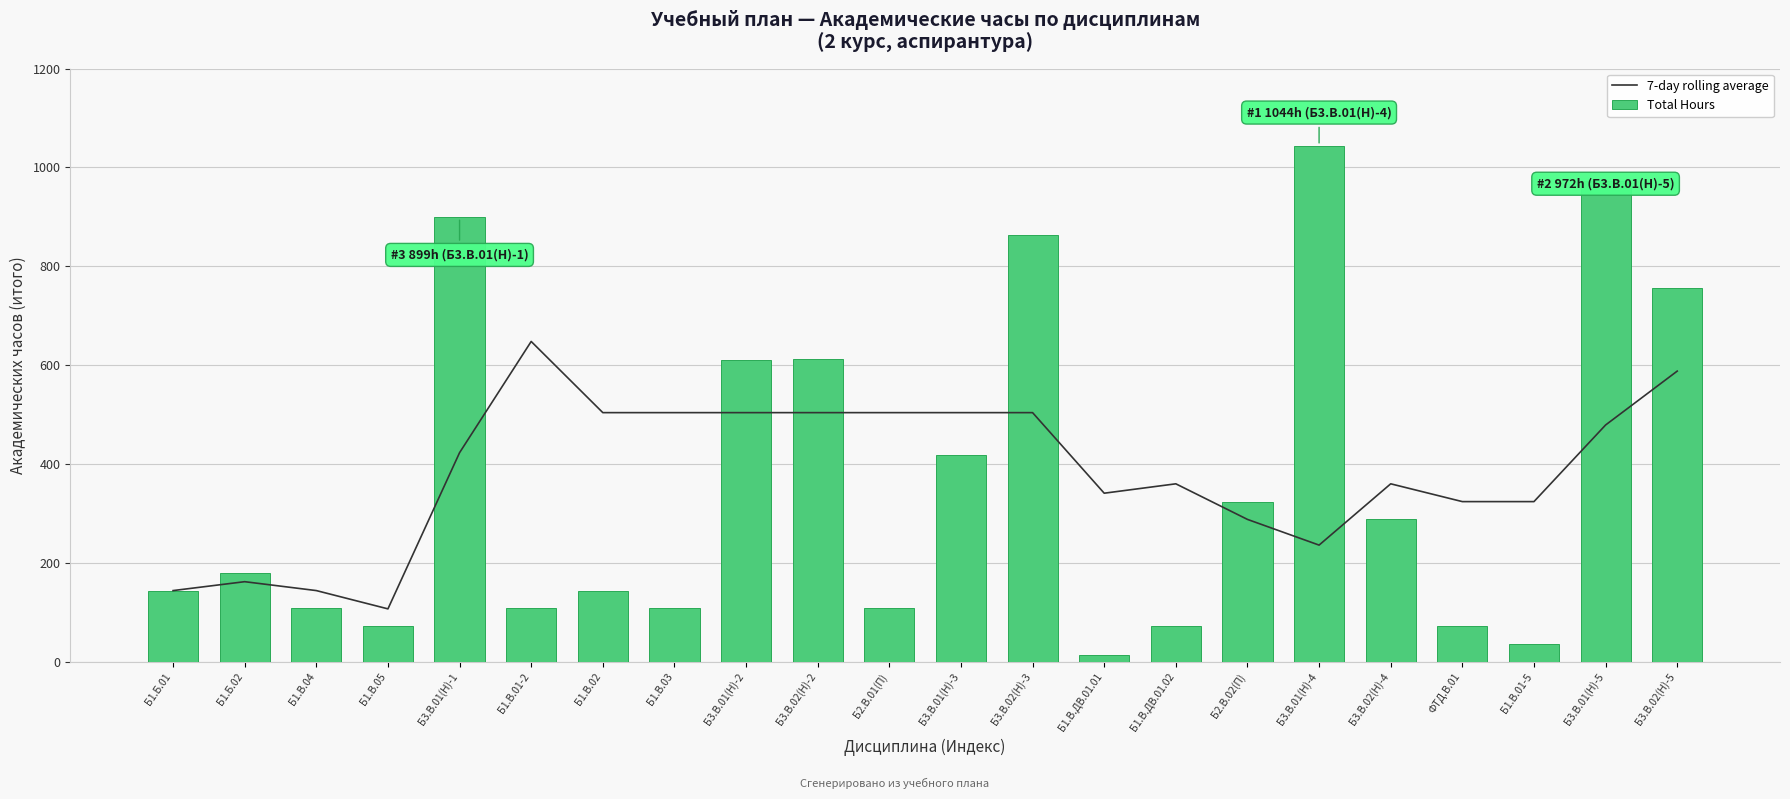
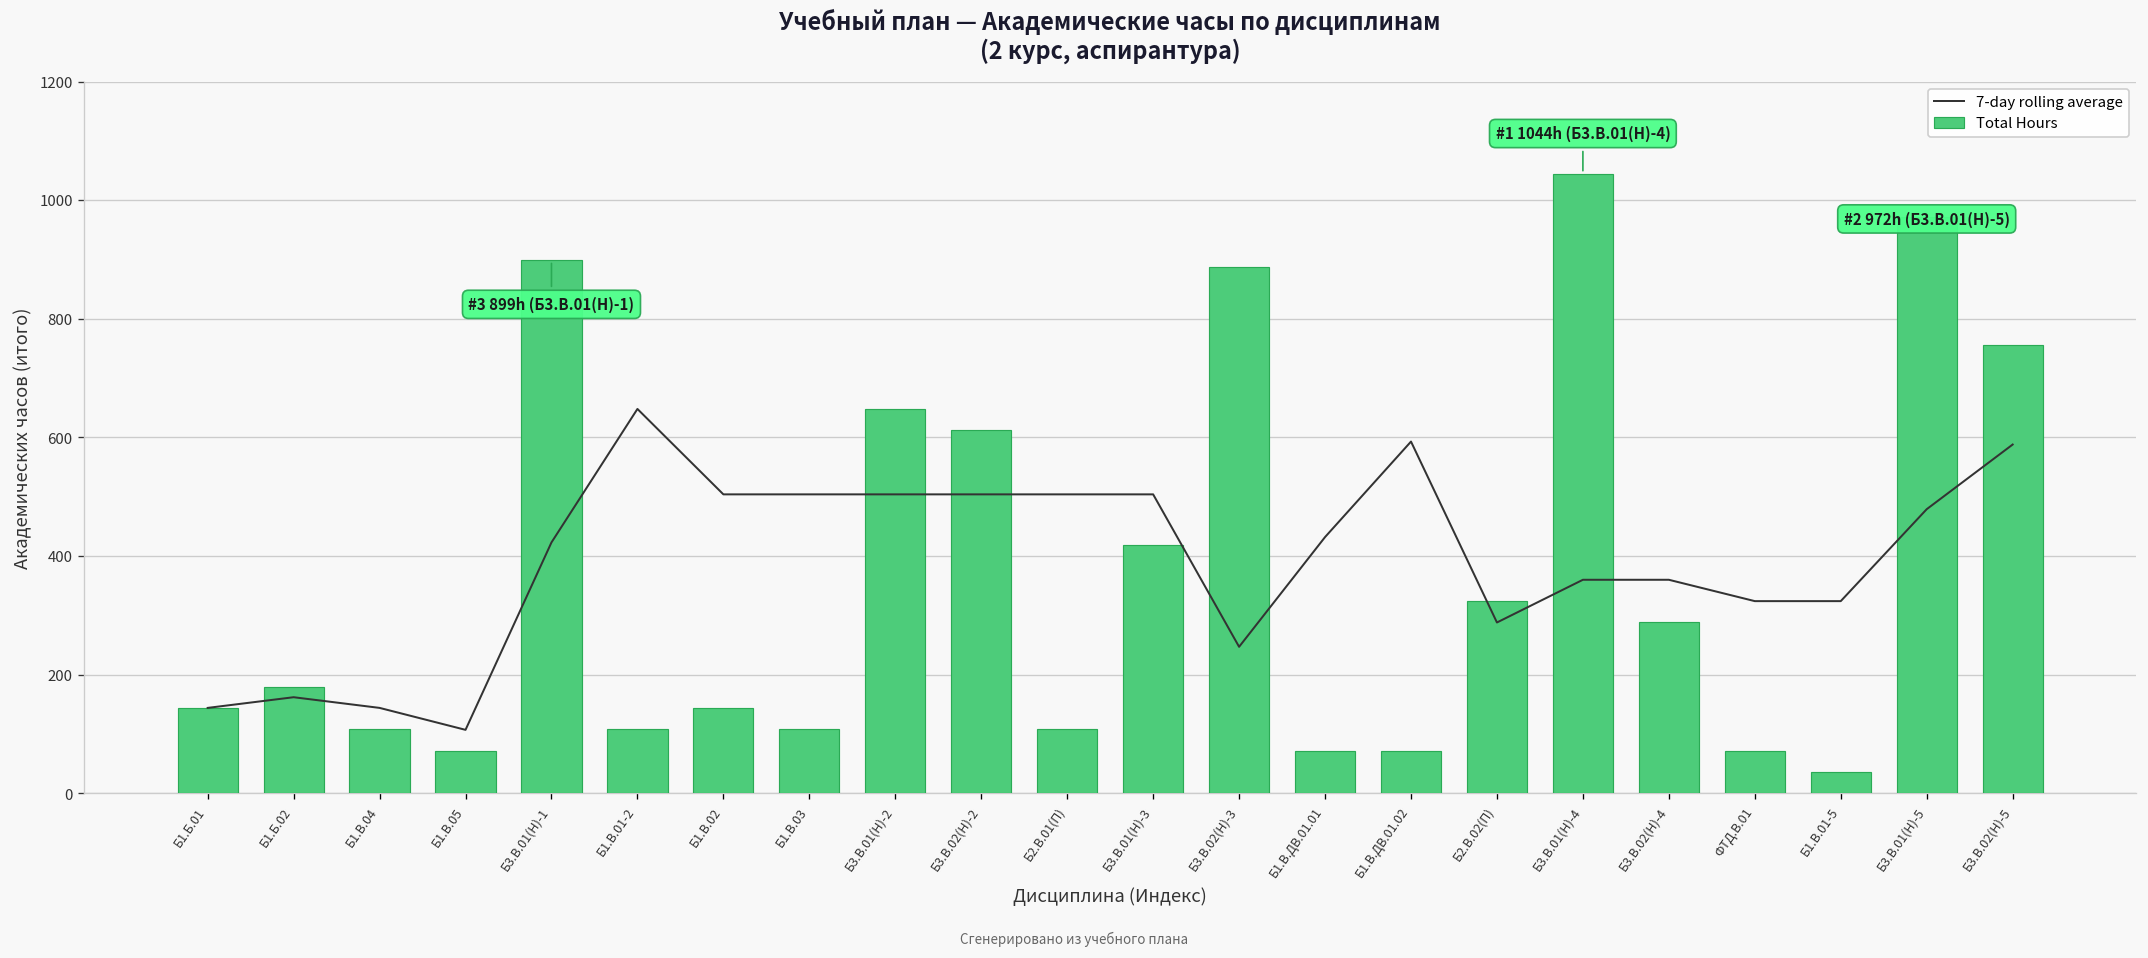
  {
    "7-day rolling average": {
      "Б1.Б.01": 140,
      "Б1.Б.02": 160,
      "Б1.В.04": 140,
      "Б1.В.05": 110,
      "Б3.В.01(Н)-1": 420,
      "Б1.В.01-2": 650,
      "Б1.В.02": 500,
      "Б1.В.03": 500,
      "Б3.В.01(Н)-2": 500,
      "Б3.В.02(Н)-2": 500,
      "Б2.В.01(П)": 500,
      "Б3.В.01(Н)-3": 500,
-     "Б3.В.02(Н)-3": 500,
-     "Б1.В.ДВ.01.01": 340,
-     "Б1.В.ДВ.01.02": 360,
+     "Б3.В.02(Н)-3": 250,
+     "Б1.В.ДВ.01.01": 430,
+     "Б1.В.ДВ.01.02": 590,
      "Б2.В.02(П)": 290,
-     "Б3.В.01(Н)-4": 240,
+     "Б3.В.01(Н)-4": 360,
      "Б3.В.02(Н)-4": 360,
      "ФТД.В.01": 320,
      "Б1.В.01-5": 320,
      "Б3.В.01(Н)-5": 480,
      "Б3.В.02(Н)-5": 590
    },
    "Total Hours": {
      "Б1.Б.01": 140,
      "Б1.Б.02": 180,
      "Б1.В.04": 110,
      "Б1.В.05": 70,
      "Б1.В.01-2": 110,
      "Б1.В.02": 140,
      "Б1.В.03": 110,
-     "Б3.В.01(Н)-2": 610,
+     "Б3.В.01(Н)-2": 650,
      "Б3.В.02(Н)-2": 610,
      "Б2.В.01(П)": 110,
      "Б3.В.01(Н)-3": 420,
-     "Б3.В.02(Н)-3": 860,
-     "Б1.В.ДВ.01.01": 10,
+     "Б3.В.02(Н)-3": 890,
+     "Б1.В.ДВ.01.01": 70,
      "Б1.В.ДВ.01.02": 70,
      "Б2.В.02(П)": 320,
      "Б3.В.02(Н)-4": 290,
      "ФТД.В.01": 70,
      "Б1.В.01-5": 40,
      "Б3.В.02(Н)-5": 760
    }
  }
